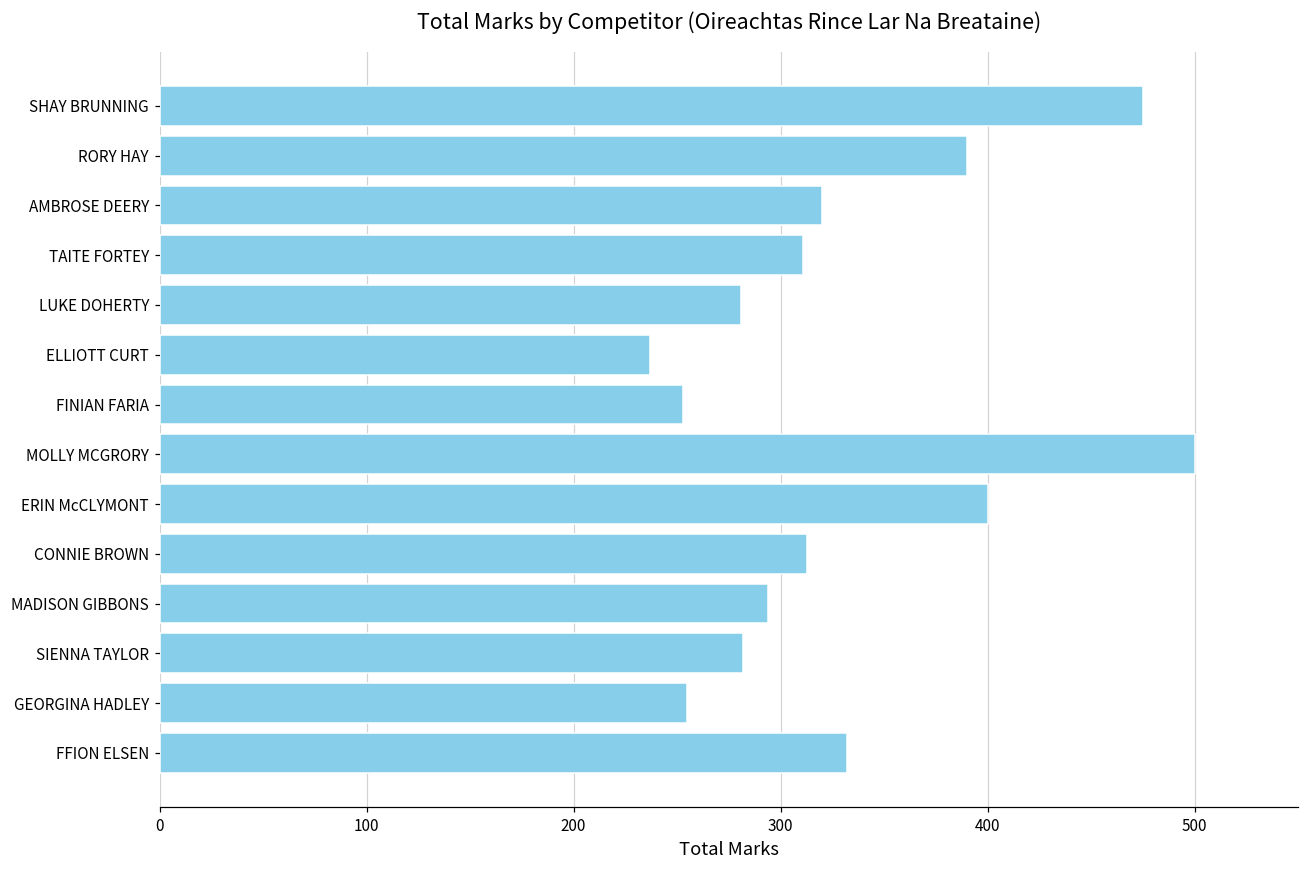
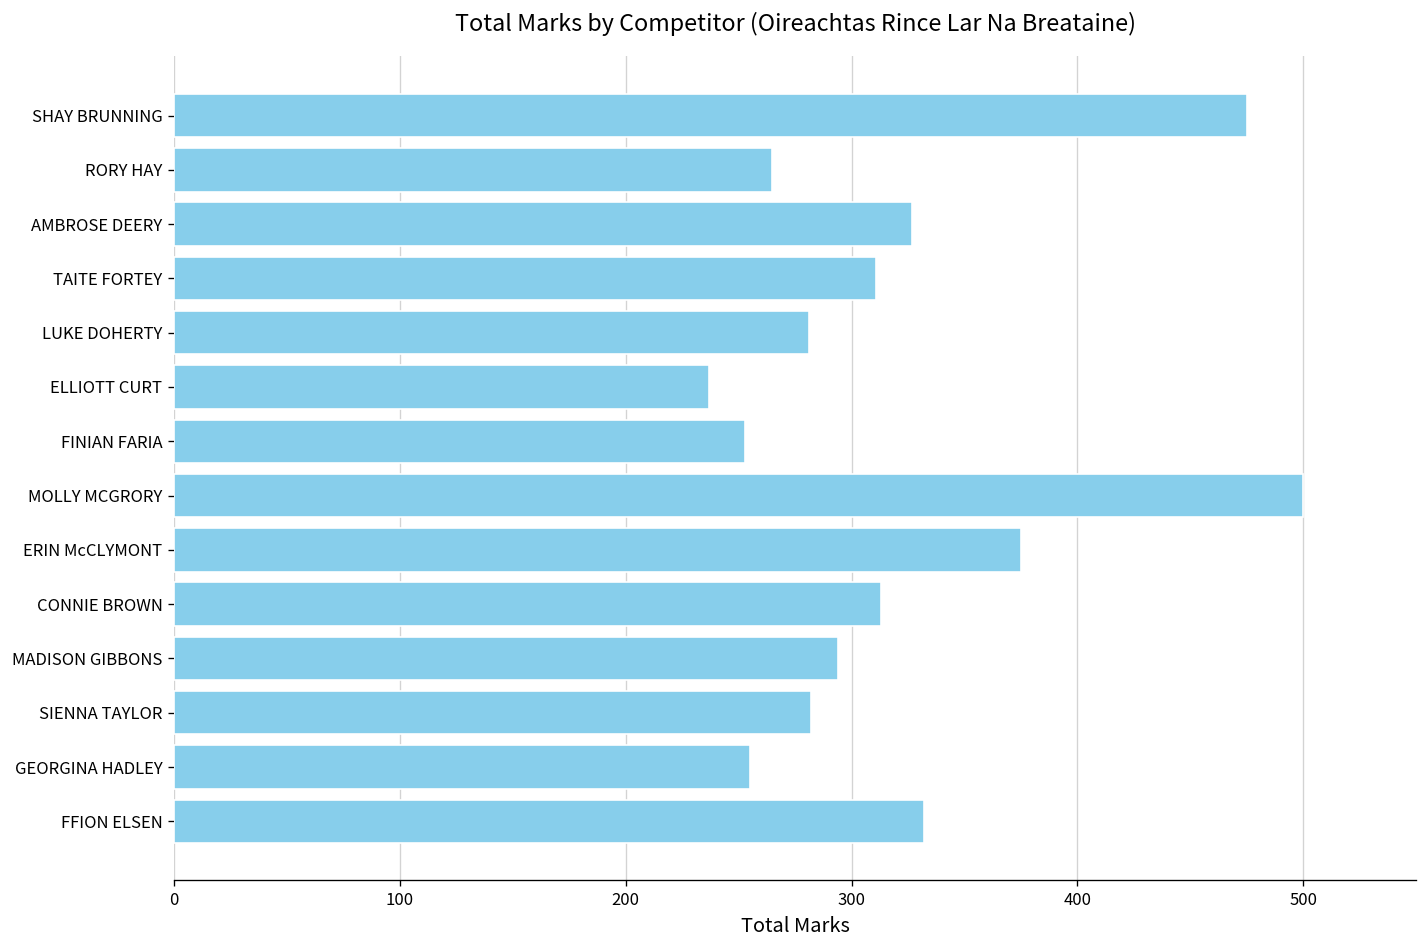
  {
    "SHAY BRUNNING": 475,
-   "RORY HAY": 390,
-   "AMBROSE DEERY": 320,
+   "RORY HAY": 265,
+   "AMBROSE DEERY": 327,
    "TAITE FORTEY": 311,
    "LUKE DOHERTY": 281,
    "ELLIOTT CURT": 237,
    "FINIAN FARIA": 253,
    "MOLLY MCGRORY": 500,
-   "ERIN McCLYMONT": 400,
+   "ERIN McCLYMONT": 375,
    "CONNIE BROWN": 313,
    "MADISON GIBBONS": 294,
    "SIENNA TAYLOR": 282,
    "GEORGINA HADLEY": 255,
    "FFION ELSEN": 332
  }
